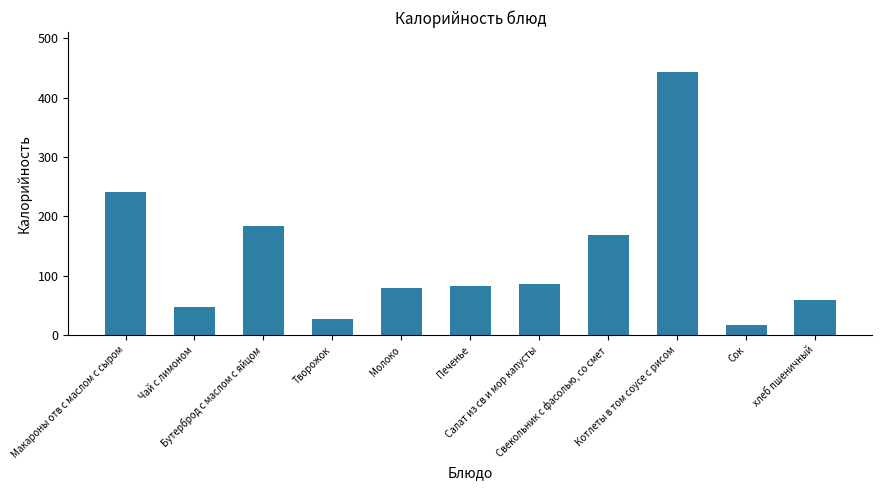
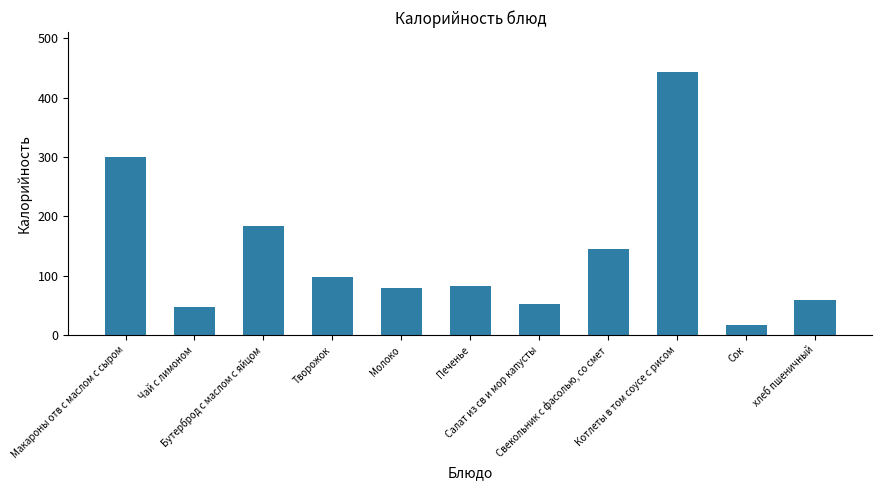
  {
-   "Макароны отв с маслом с сыром": 240,
+   "Макароны отв с маслом с сыром": 300,
    "Чай с лимоном": 50,
    "Бутерброд с маслом с яйцом": 180,
-   "Творожок": 30,
+   "Творожок": 100,
    "Молоко": 80,
    "Печенье": 80,
-   "Салат из св и мор капусты": 90,
-   "Свекольник с фасолью, со смет": 170,
+   "Салат из св и мор капусты": 50,
+   "Свекольник с фасолью, со смет": 150,
    "Котлеты в том соусе с рисом": 440,
    "Сок": 20,
    "хлеб пшеничный": 60
  }
